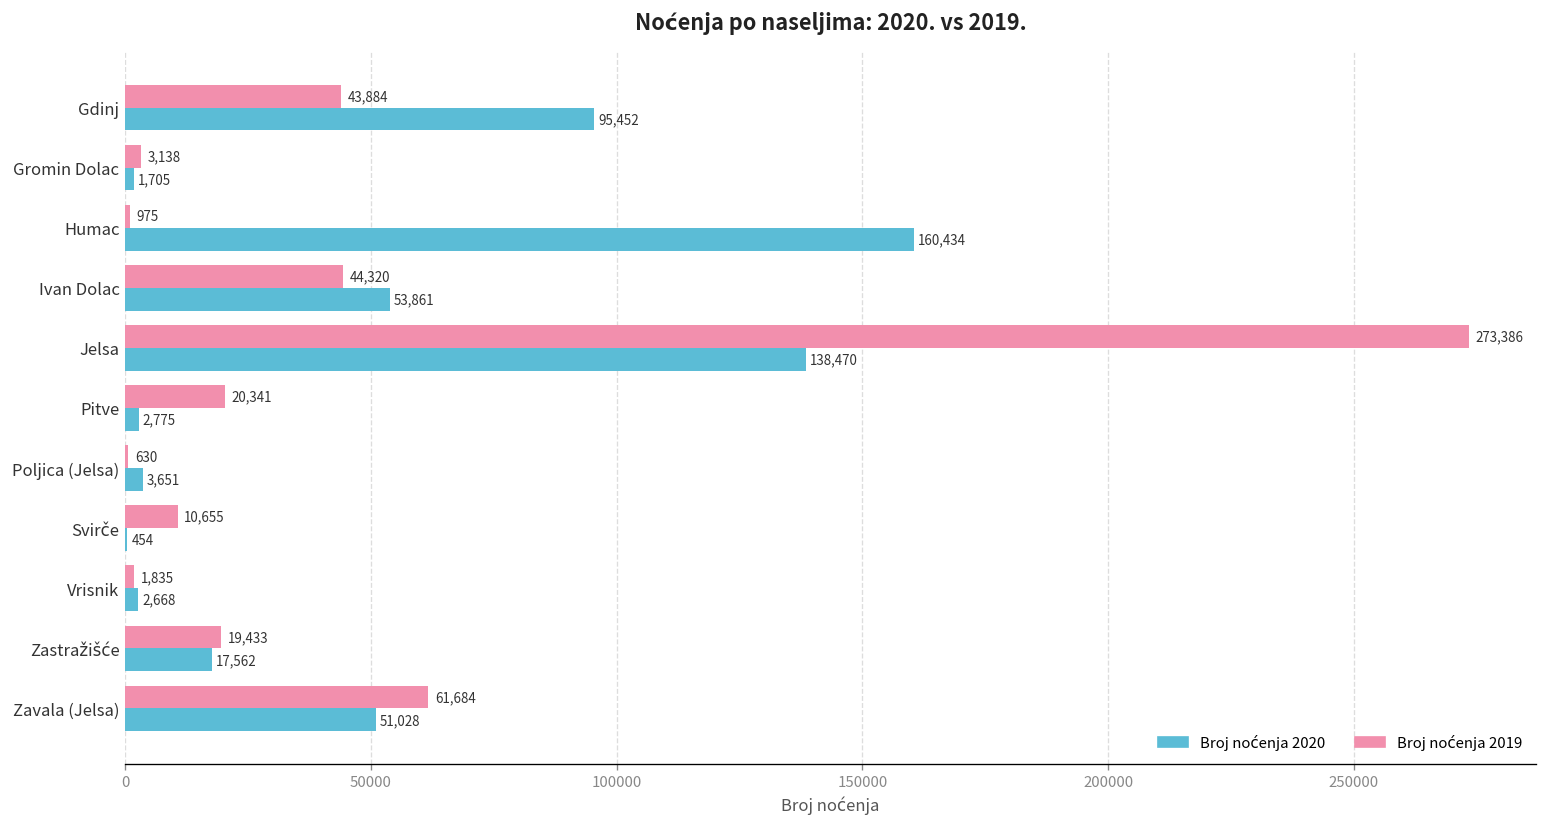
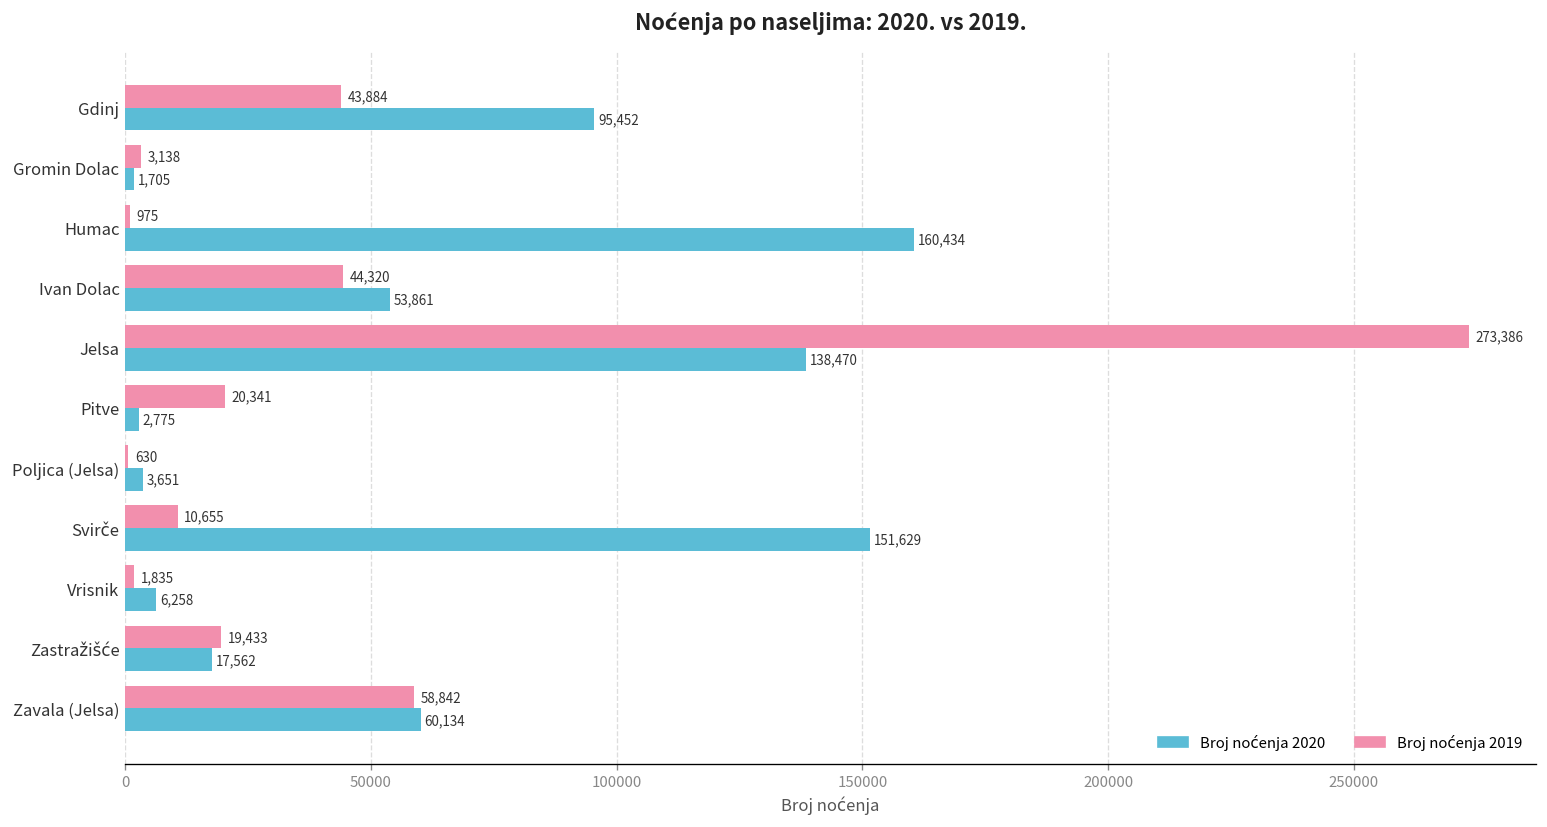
  {
    "Broj noćenja 2020": {
      "Gdinj": "95,452",
      "Gromin Dolac": "1,705",
      "Humac": "160,434",
      "Ivan Dolac": "53,861",
      "Jelsa": "138,470",
      "Pitve": "2,775",
      "Poljica (Jelsa)": "3,651",
-     "Svirče": "454",
-     "Vrisnik": "2,668",
+     "Svirče": "151,629",
+     "Vrisnik": "6,258",
      "Zastražišće": "17,562",
-     "Zavala (Jelsa)": "51,028"
+     "Zavala (Jelsa)": "60,134"
    },
    "Broj noćenja 2019": {
      "Gdinj": "43,884",
      "Gromin Dolac": "3,138",
      "Humac": "975",
      "Ivan Dolac": "44,320",
      "Jelsa": "273,386",
      "Pitve": "20,341",
      "Poljica (Jelsa)": "630",
      "Svirče": "10,655",
      "Vrisnik": "1,835",
      "Zastražišće": "19,433",
-     "Zavala (Jelsa)": "61,684"
+     "Zavala (Jelsa)": "58,842"
    }
  }
